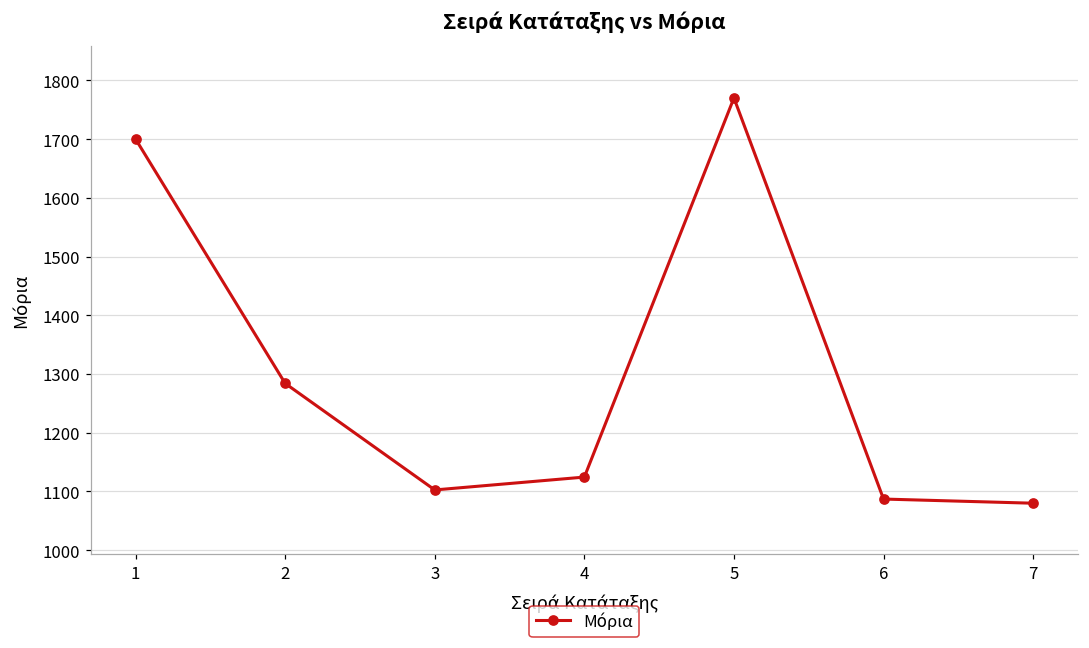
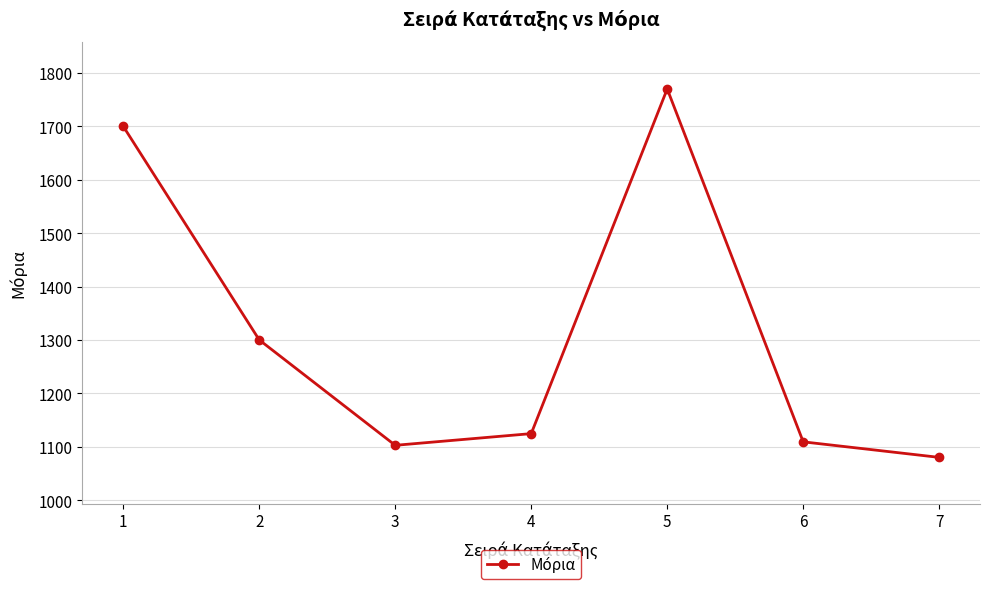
  {
    "1": 1700,
-   "2": 1280,
+   "2": 1300,
    "3": 1100,
    "4": 1120,
    "5": 1770,
-   "6": 1090,
+   "6": 1110,
    "7": 1080
  }
